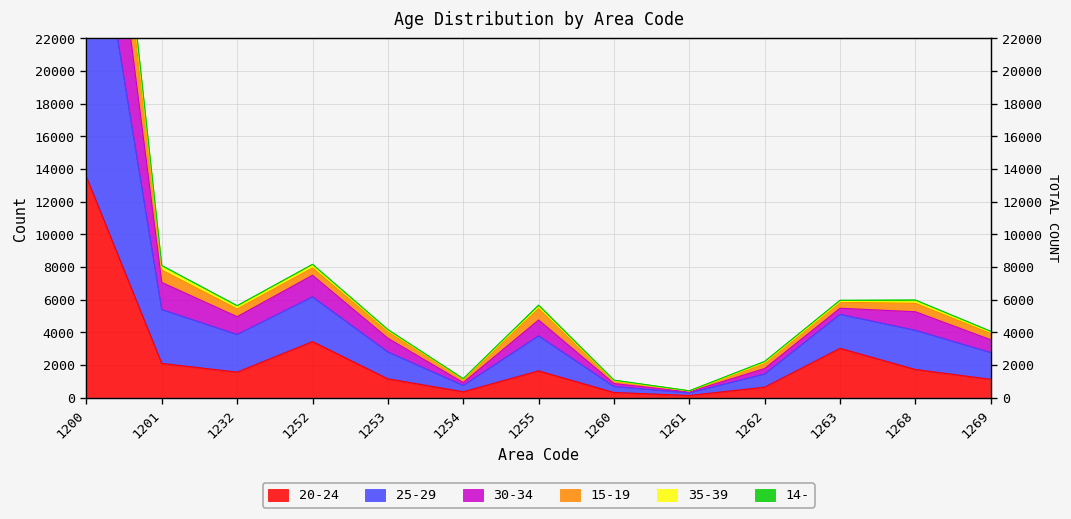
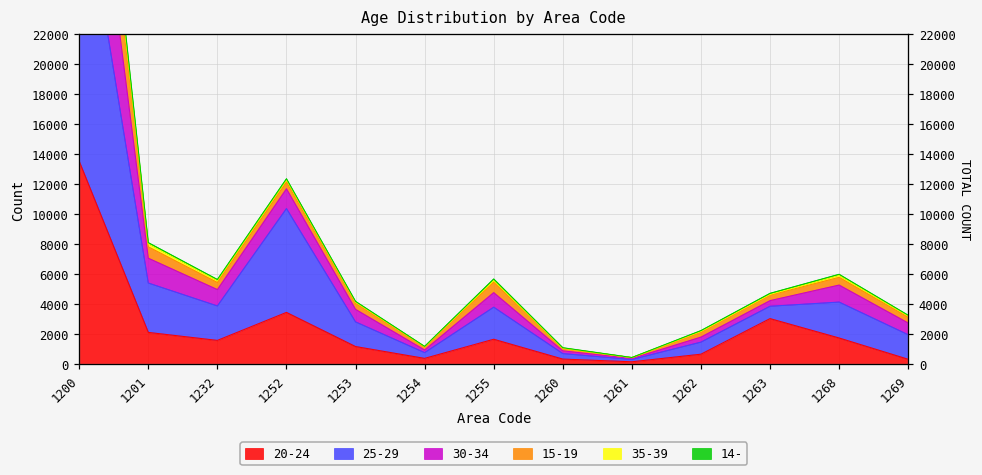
  {
    "20-24": {
      "1200": 13500,
      "1201": 2100,
      "1232": 1600,
      "1252": 3400,
      "1253": 1200,
      "1254": 400,
      "1255": 1600,
      "1260": 300,
      "1262": 600,
      "1263": 3000,
      "1268": 1700,
-     "1269": 1100
+     "1269": 300
    },
    "25-29": {
      "1201": 3300,
      "1232": 2300,
-     "1252": 2700,
+     "1252": 6900,
      "1253": 1600,
      "1255": 2100,
      "1262": 800,
-     "1263": 2100,
+     "1263": 800,
      "1268": 2400,
      "1269": 1600
    },
    "30-34": {
      "1201": 1700,
      "1232": 1100,
      "1252": 1300,
      "1253": 800,
      "1255": 1000,
      "1262": 300,
      "1263": 400,
      "1268": 1100,
      "1269": 800
    },
    "15-19": {
      "1201": 800
    }
  }
